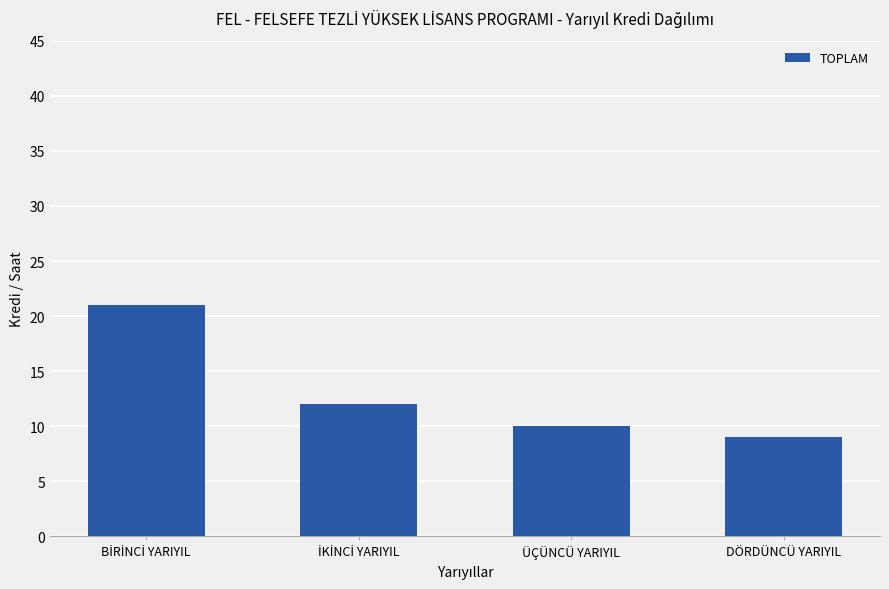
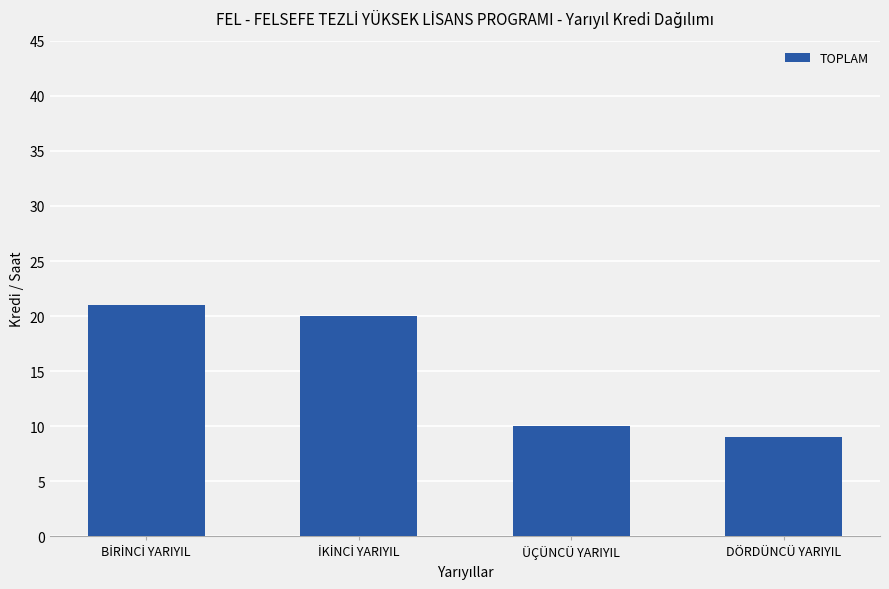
  {
    "BİRİNCİ YARIYIL": 21,
-   "İKİNCİ YARIYIL": 12,
+   "İKİNCİ YARIYIL": 20,
    "ÜÇÜNCÜ YARIYIL": 10,
    "DÖRDÜNCÜ YARIYIL": 9
  }
